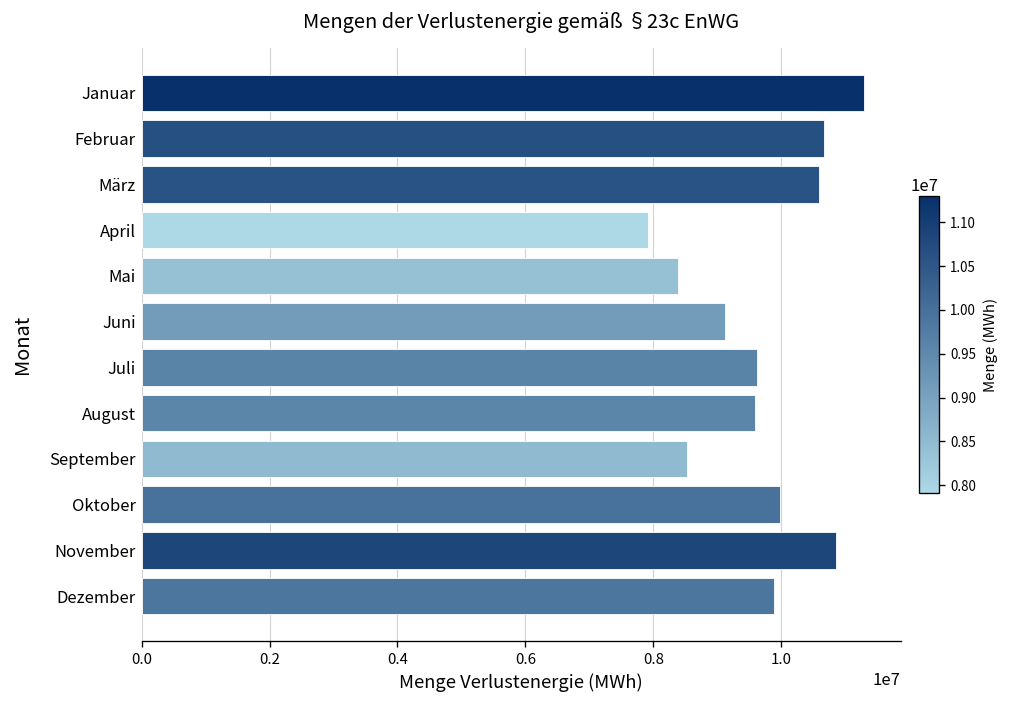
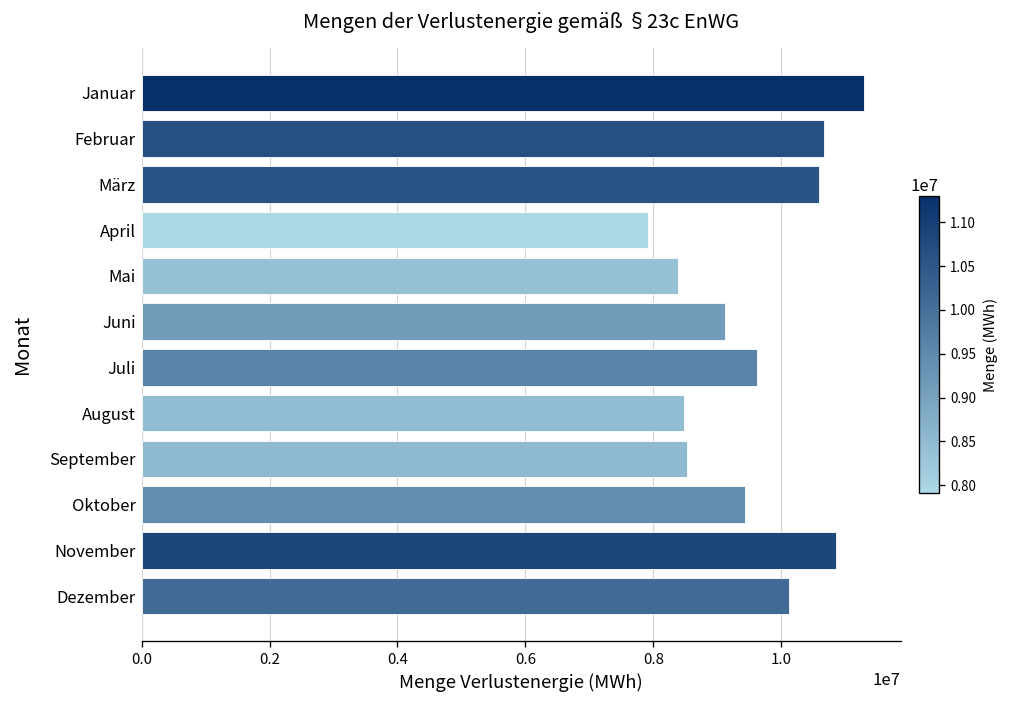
  {
    "Januar": 11300000,
    "Februar": 10700000,
    "März": 10600000,
    "April": 7900000,
    "Mai": 8400000,
    "Juni": 9100000,
    "Juli": 9600000,
-   "August": 9600000,
+   "August": 8500000,
    "September": 8500000,
-   "Oktober": 10000000,
+   "Oktober": 9400000,
    "November": 10900000,
-   "Dezember": 9900000
+   "Dezember": 10100000
  }
